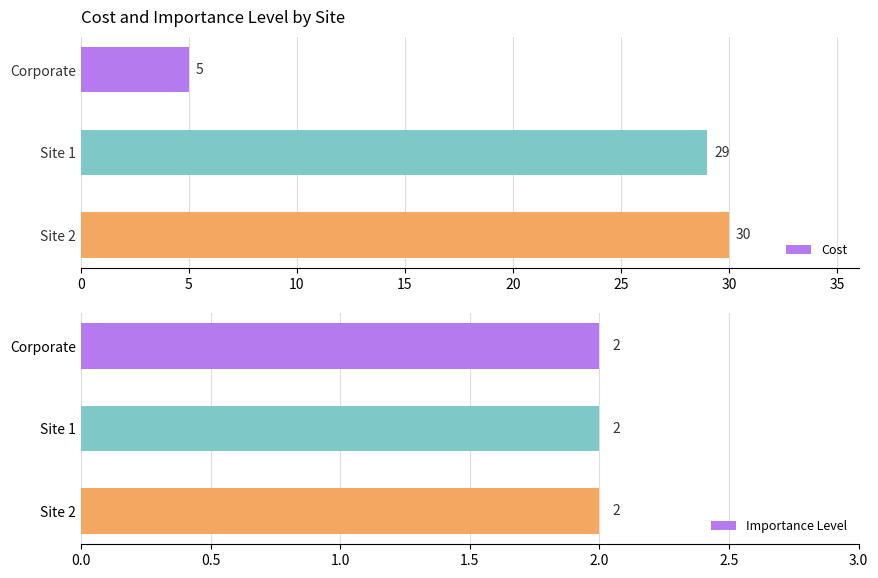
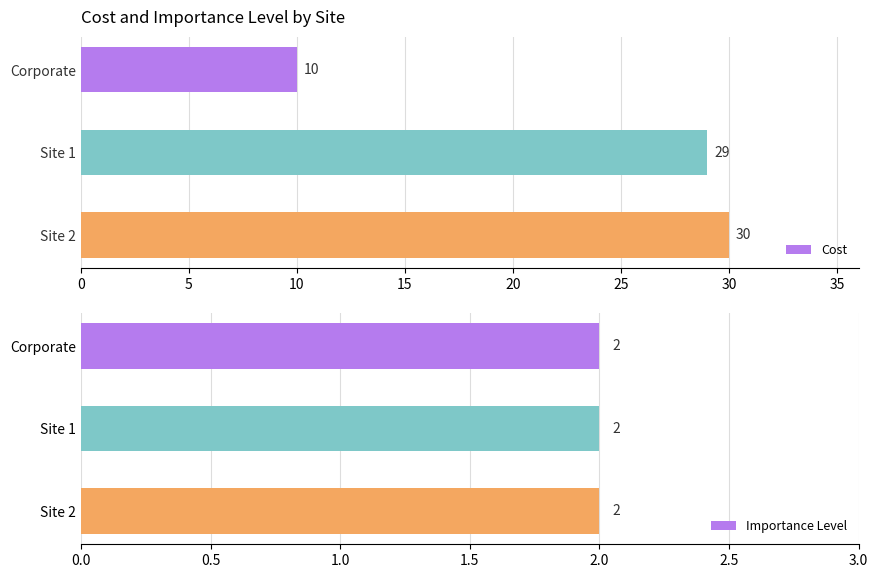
  {
    "Cost and Importance Level by Site": {
-     "Corporate": 5,
+     "Corporate": 10,
      "Site 1": 29,
      "Site 2": 30
    }
  }
